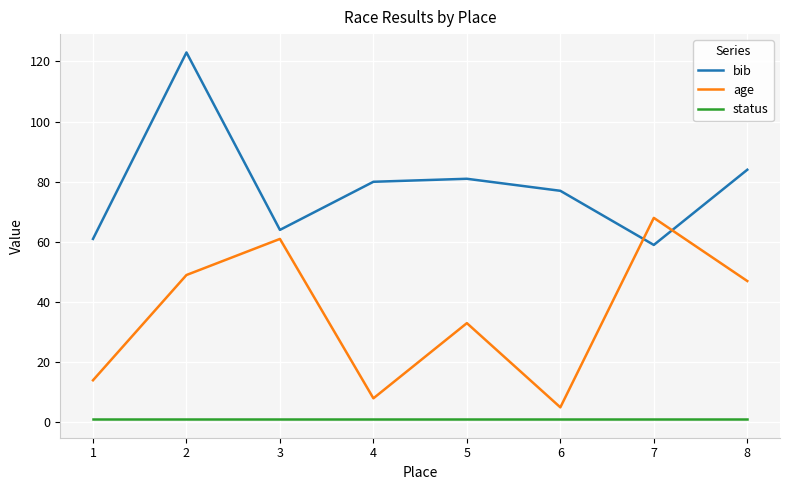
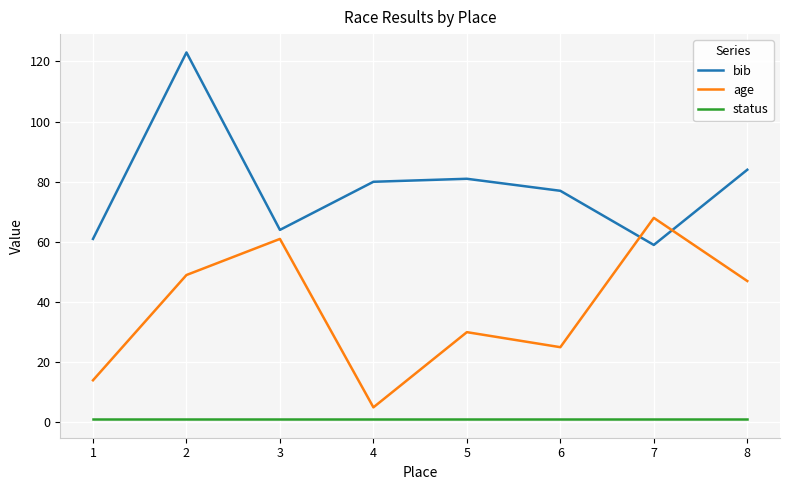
  {
    "bib": {
      "1": 61,
      "2": 123,
      "3": 64,
      "4": 80,
      "5": 81,
      "6": 77,
      "7": 59,
      "8": 84
    },
    "age": {
      "1": 14,
      "2": 49,
      "3": 61,
-     "4": 8,
-     "5": 33,
-     "6": 5,
+     "4": 5,
+     "5": 30,
+     "6": 25,
      "7": 68,
      "8": 47
    },
    "status": {
      "1": 1,
      "2": 1,
      "3": 1,
      "4": 1,
      "5": 1,
      "6": 1,
      "7": 1,
      "8": 1
    }
  }
